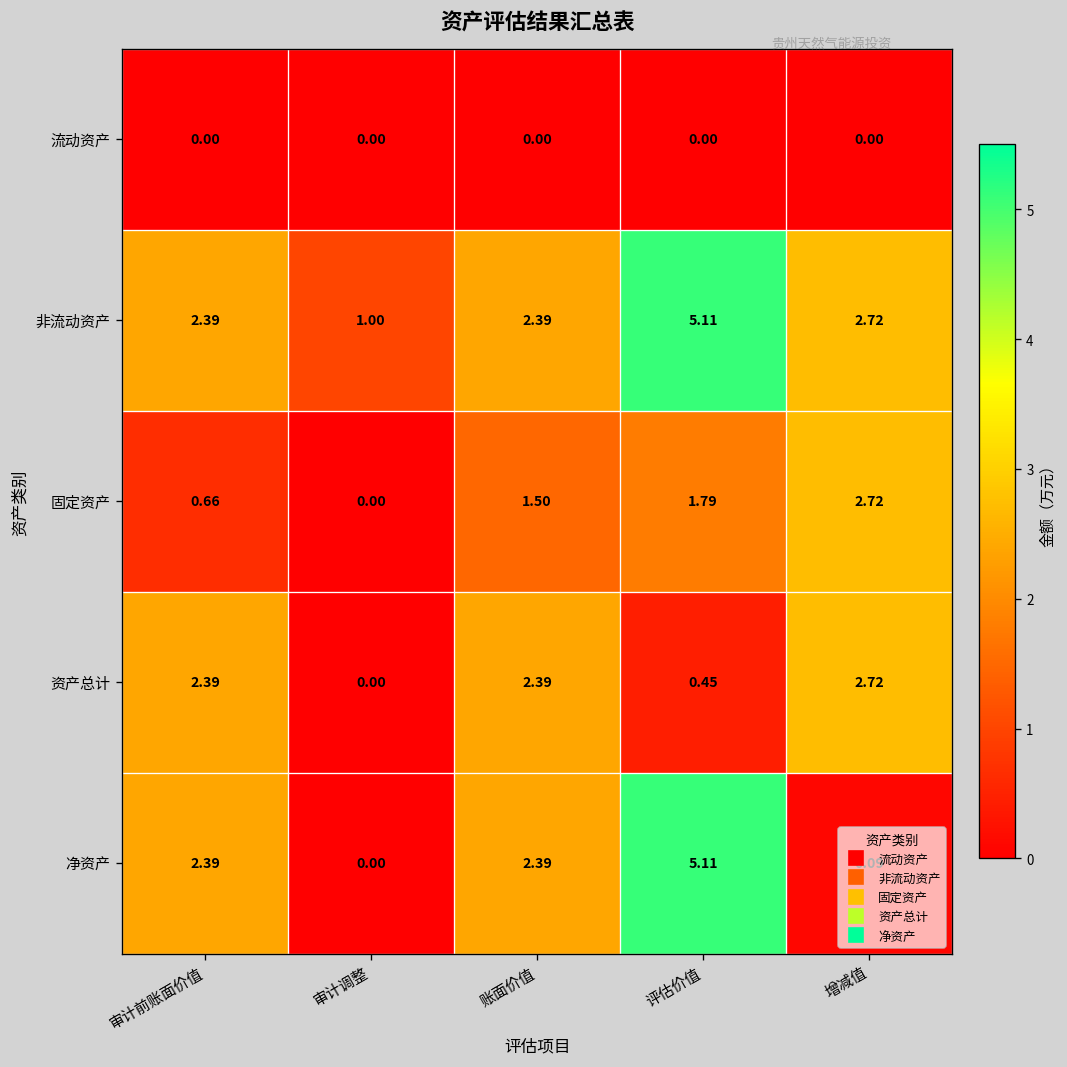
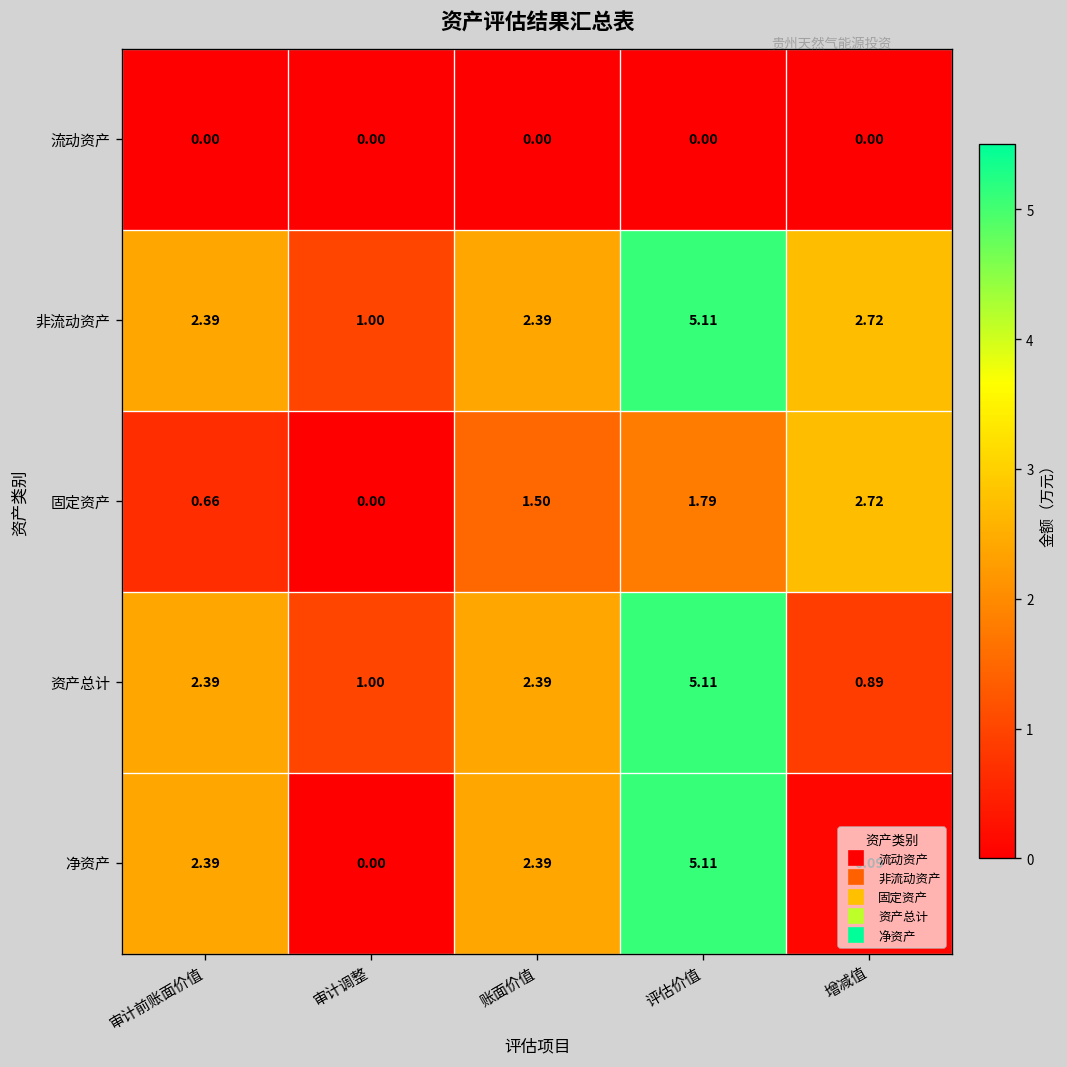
  {
    "流动资产": {
      "审计前账面价值": 0.00,
      "审计调整": 0.00,
      "账面价值": 0.00,
      "评估价值": 0.00,
      "增减值": 0.00
    },
    "非流动资产": {
      "审计前账面价值": 2.39,
      "审计调整": 1.00,
      "账面价值": 2.39,
      "评估价值": 5.11,
      "增减值": 2.72
    },
    "固定资产": {
      "审计前账面价值": 0.66,
      "审计调整": 0.00,
      "账面价值": 1.50,
      "评估价值": 1.79,
      "增减值": 2.72
    },
    "资产总计": {
      "审计前账面价值": 2.39,
-     "审计调整": 0.00,
+     "审计调整": 1.00,
      "账面价值": 2.39,
-     "评估价值": 0.45,
-     "增减值": 2.72
+     "评估价值": 5.11,
+     "增减值": 0.89
    },
    "净资产": {
      "审计前账面价值": 2.39,
      "审计调整": 0.00,
      "账面价值": 2.39,
      "评估价值": 5.11
    }
  }
